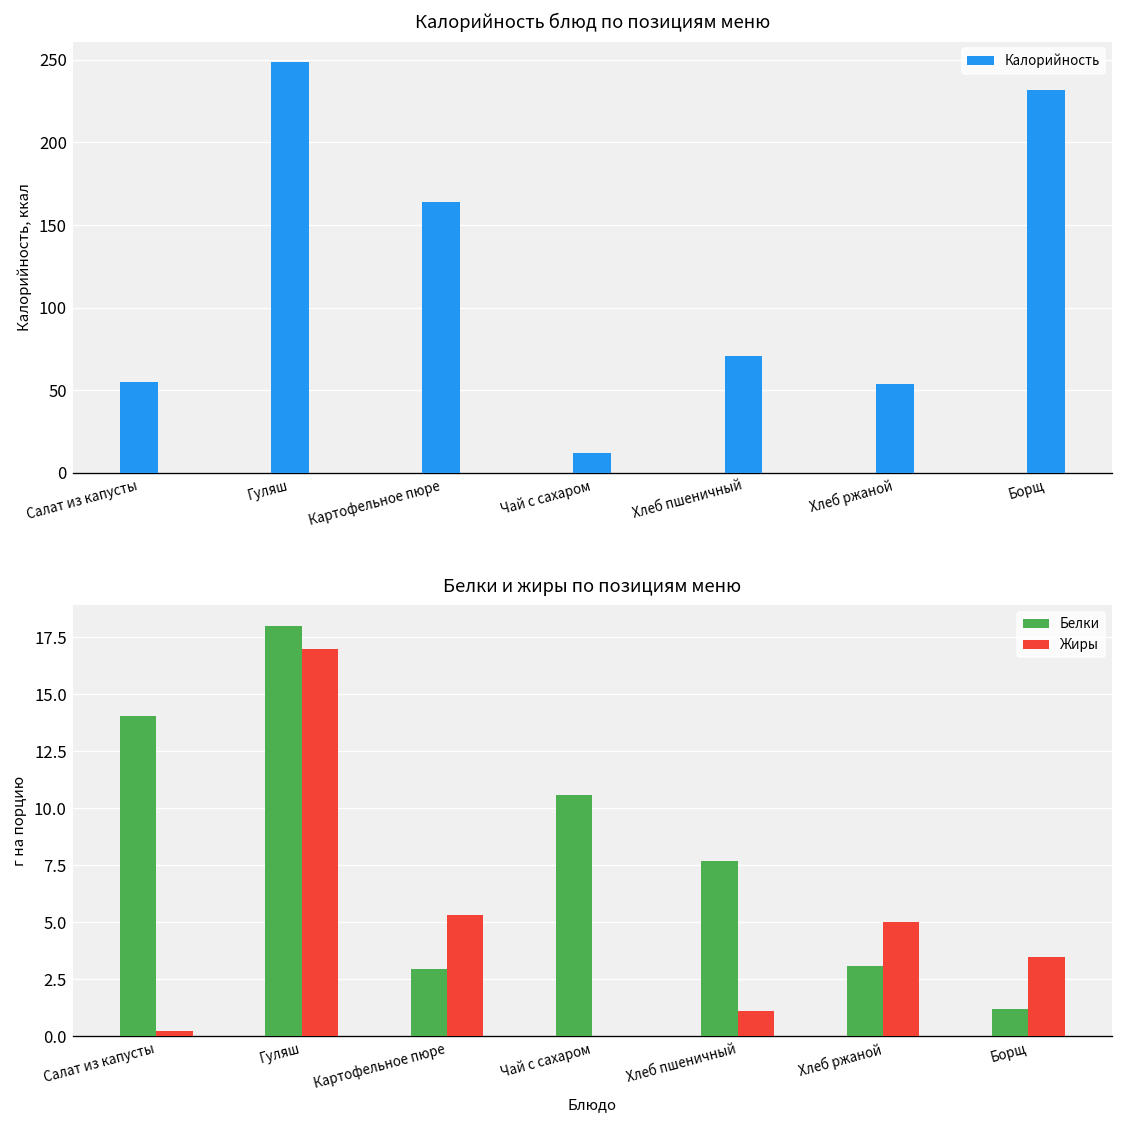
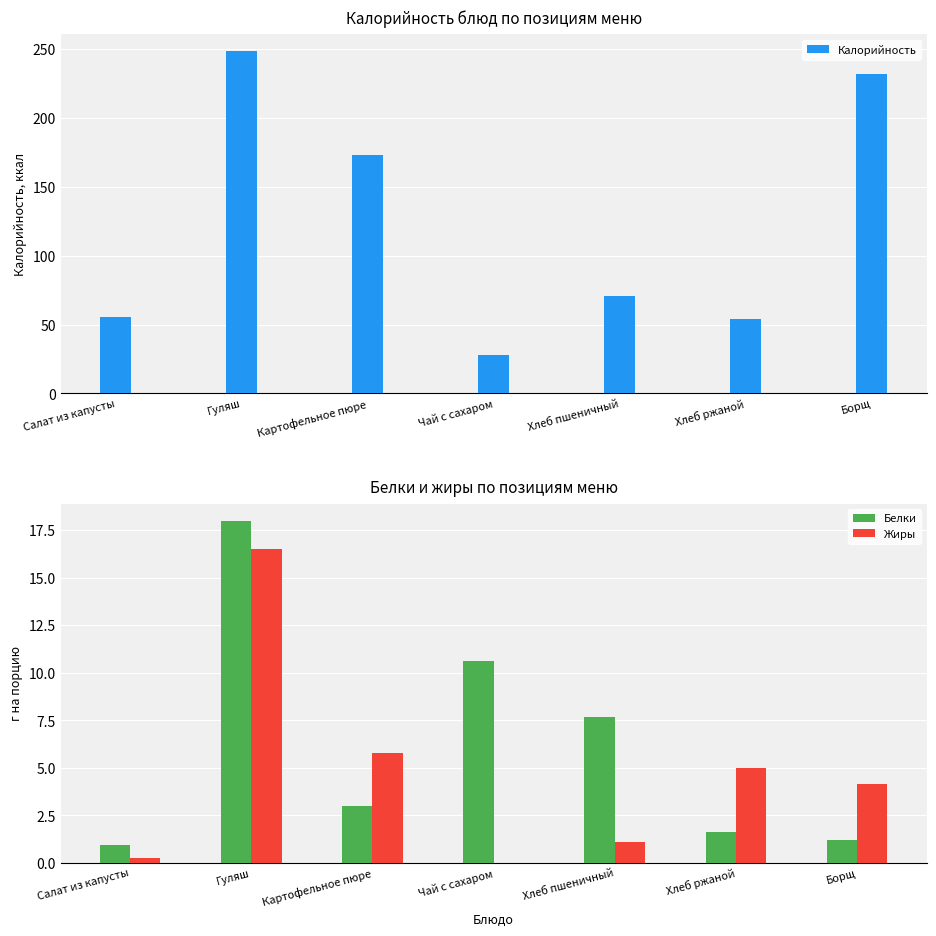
  {
    "Калорийность блюд по позициям меню": {
      "Салат из капусты": 55,
      "Гуляш": 249,
-     "Картофельное пюре": 164,
-     "Чай с сахаром": 12,
+     "Картофельное пюре": 173,
+     "Чай с сахаром": 28,
      "Хлеб пшеничный": 71,
      "Хлеб ржаной": 54,
      "Борщ": 232
    },
    "Белки и жиры по позициям меню": {
      "Белки": {
-       "Салат из капусты": 14.1,
+       "Салат из капусты": 0.9,
        "Гуляш": 18.0,
        "Картофельное пюре": 3.0,
        "Чай с сахаром": 10.6,
        "Хлеб пшеничный": 7.7,
-       "Хлеб ржаной": 3.1,
+       "Хлеб ржаной": 1.6,
        "Борщ": 1.2
      },
      "Жиры": {
        "Салат из капусты": 0.2,
-       "Гуляш": 17.0,
-       "Картофельное пюре": 5.3,
+       "Гуляш": 16.5,
+       "Картофельное пюре": 5.8,
        "Чай с сахаром": 0.0,
        "Хлеб пшеничный": 1.1,
        "Хлеб ржаной": 5.0,
-       "Борщ": 3.5
+       "Борщ": 4.2
      }
    }
  }
